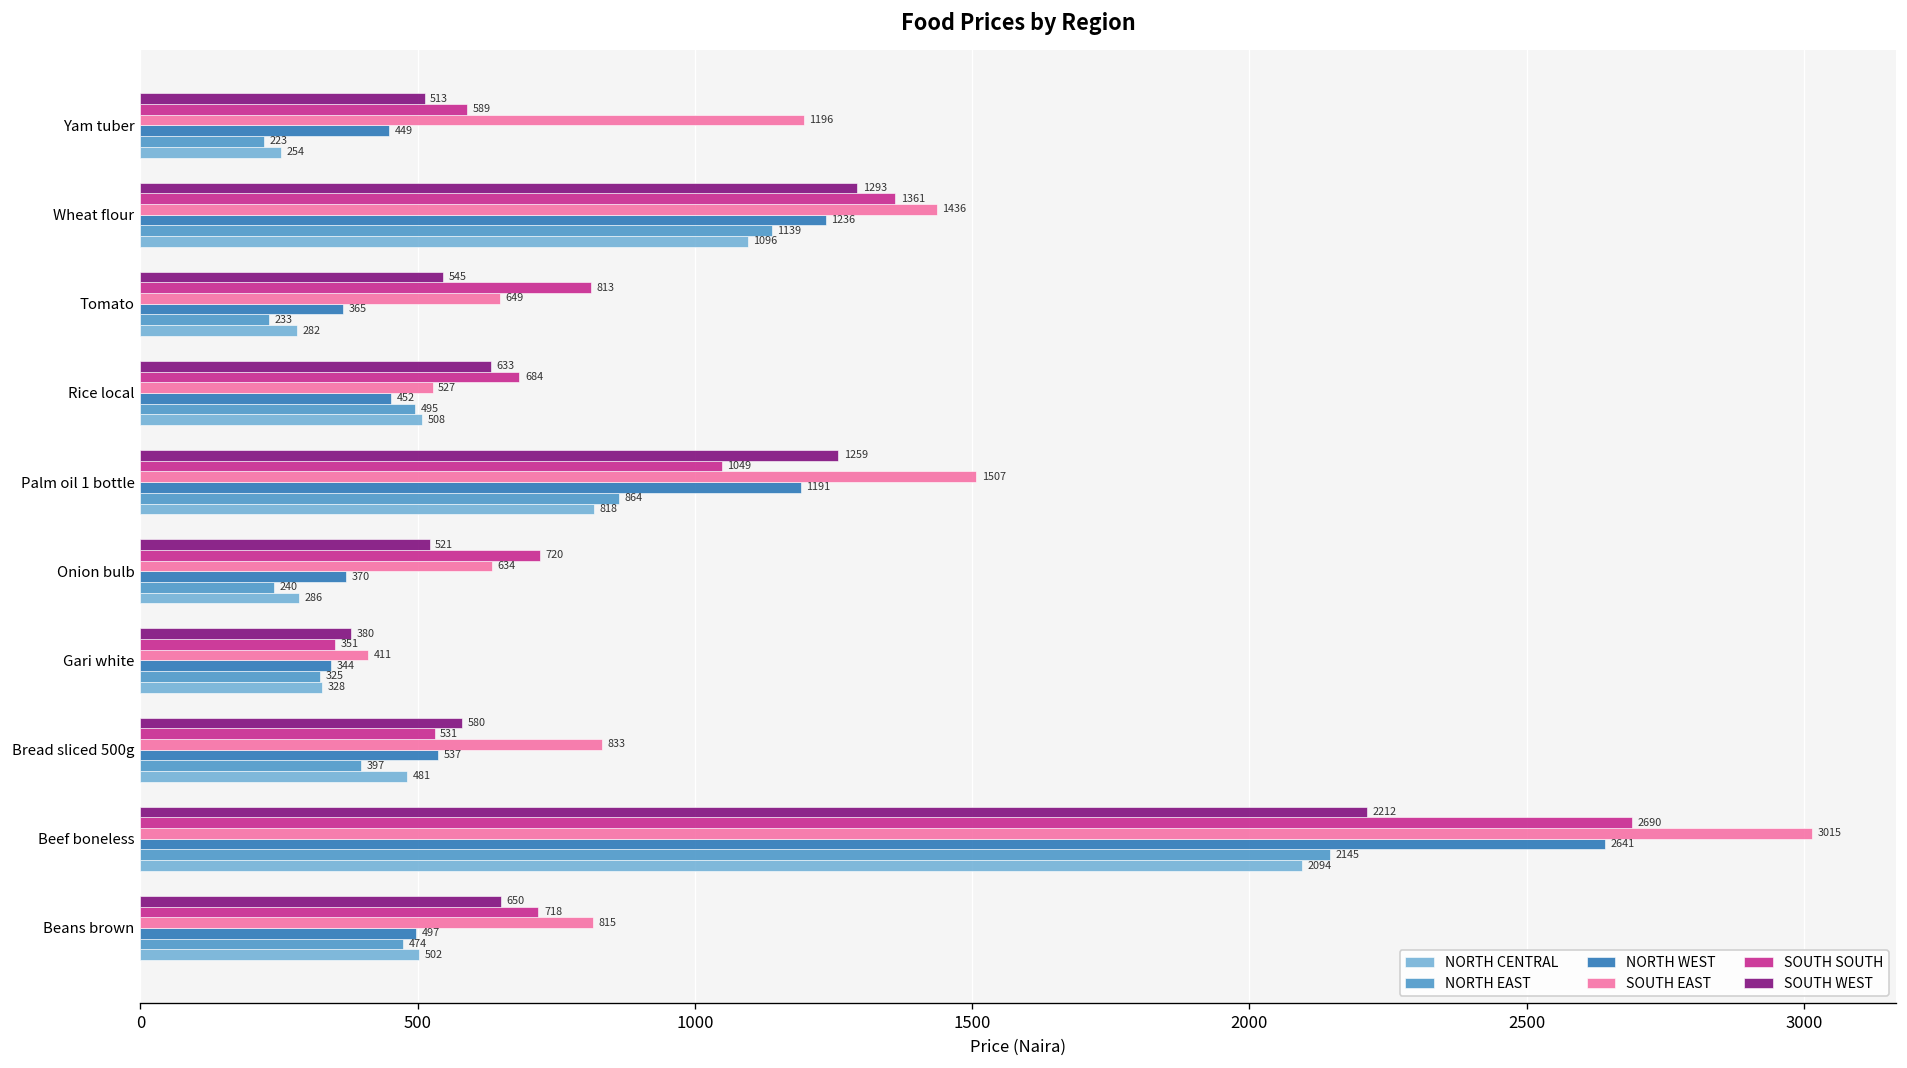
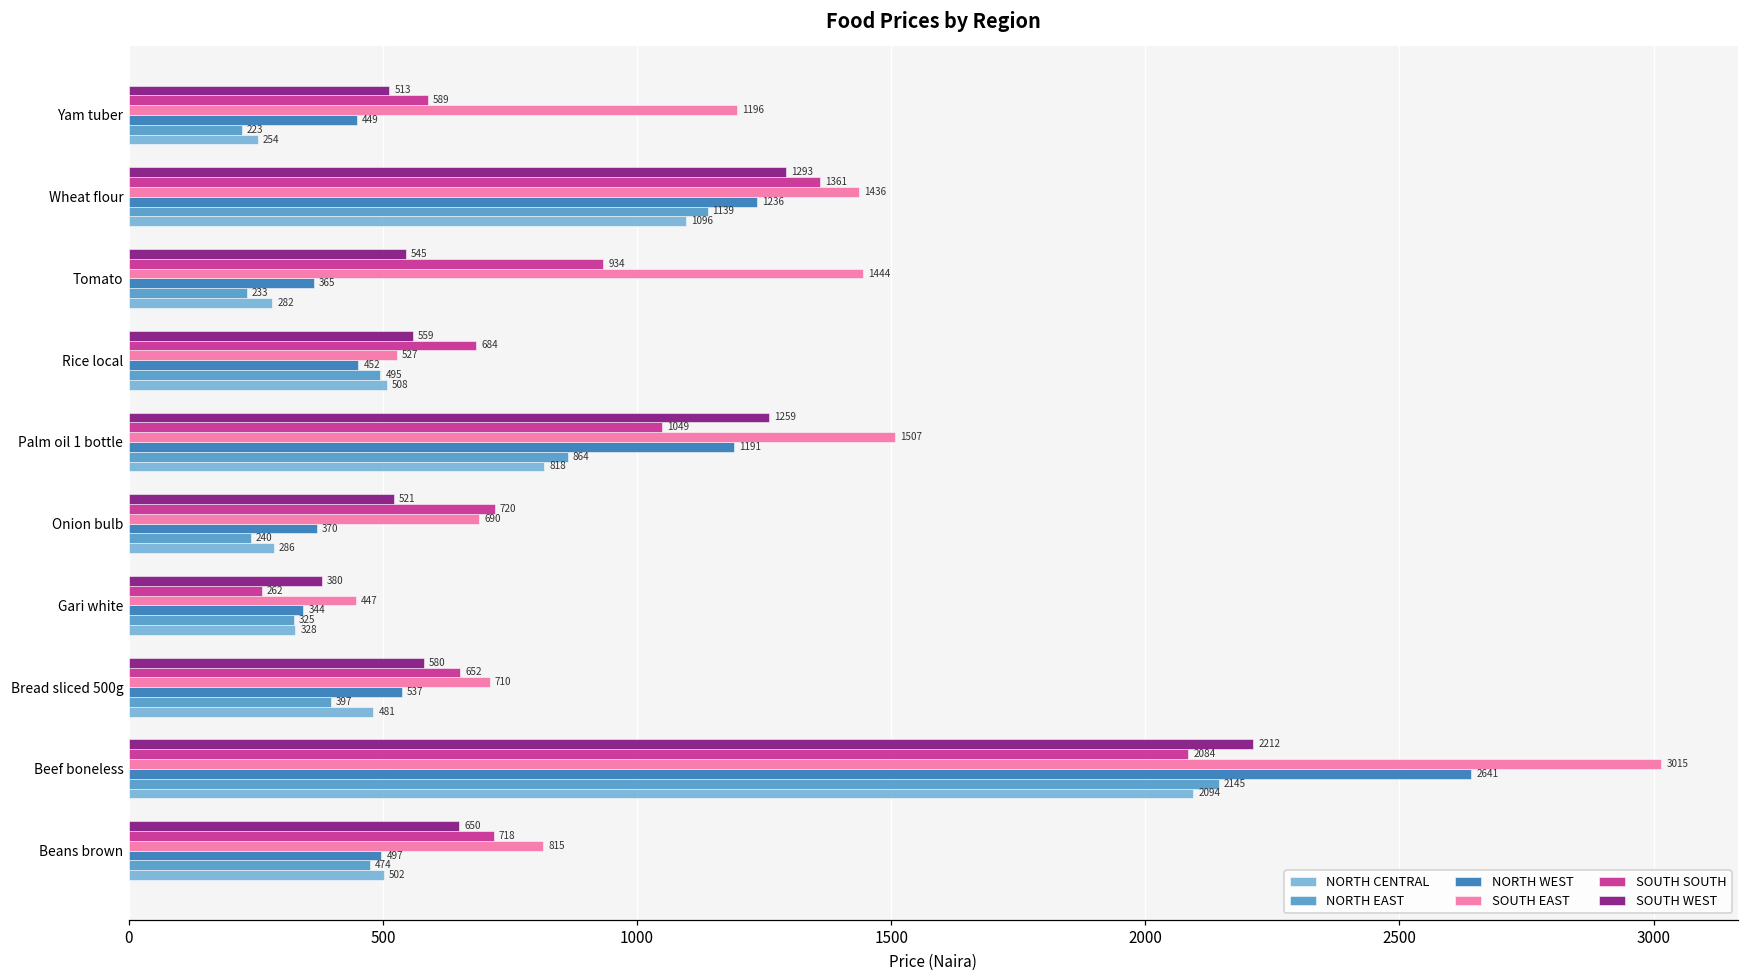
  {
    "SOUTH EAST": {
      "Yam tuber": 1196,
      "Wheat flour": 1436,
-     "Tomato": 649,
+     "Tomato": 1444,
      "Rice local": 527,
      "Palm oil 1 bottle": 1507,
-     "Onion bulb": 634,
-     "Gari white": 411,
-     "Bread sliced 500g": 833,
+     "Onion bulb": 690,
+     "Gari white": 447,
+     "Bread sliced 500g": 710,
      "Beef boneless": 3015,
      "Beans brown": 815
    },
    "SOUTH SOUTH": {
      "Yam tuber": 589,
      "Wheat flour": 1361,
-     "Tomato": 813,
+     "Tomato": 934,
      "Rice local": 684,
      "Palm oil 1 bottle": 1049,
      "Onion bulb": 720,
-     "Gari white": 351,
-     "Bread sliced 500g": 531,
-     "Beef boneless": 2690,
+     "Gari white": 262,
+     "Bread sliced 500g": 652,
+     "Beef boneless": 2084,
      "Beans brown": 718
    },
    "SOUTH WEST": {
      "Yam tuber": 513,
      "Wheat flour": 1293,
      "Tomato": 545,
-     "Rice local": 633,
+     "Rice local": 559,
      "Palm oil 1 bottle": 1259,
      "Onion bulb": 521,
      "Gari white": 380,
      "Bread sliced 500g": 580,
      "Beef boneless": 2212,
      "Beans brown": 650
    }
  }
